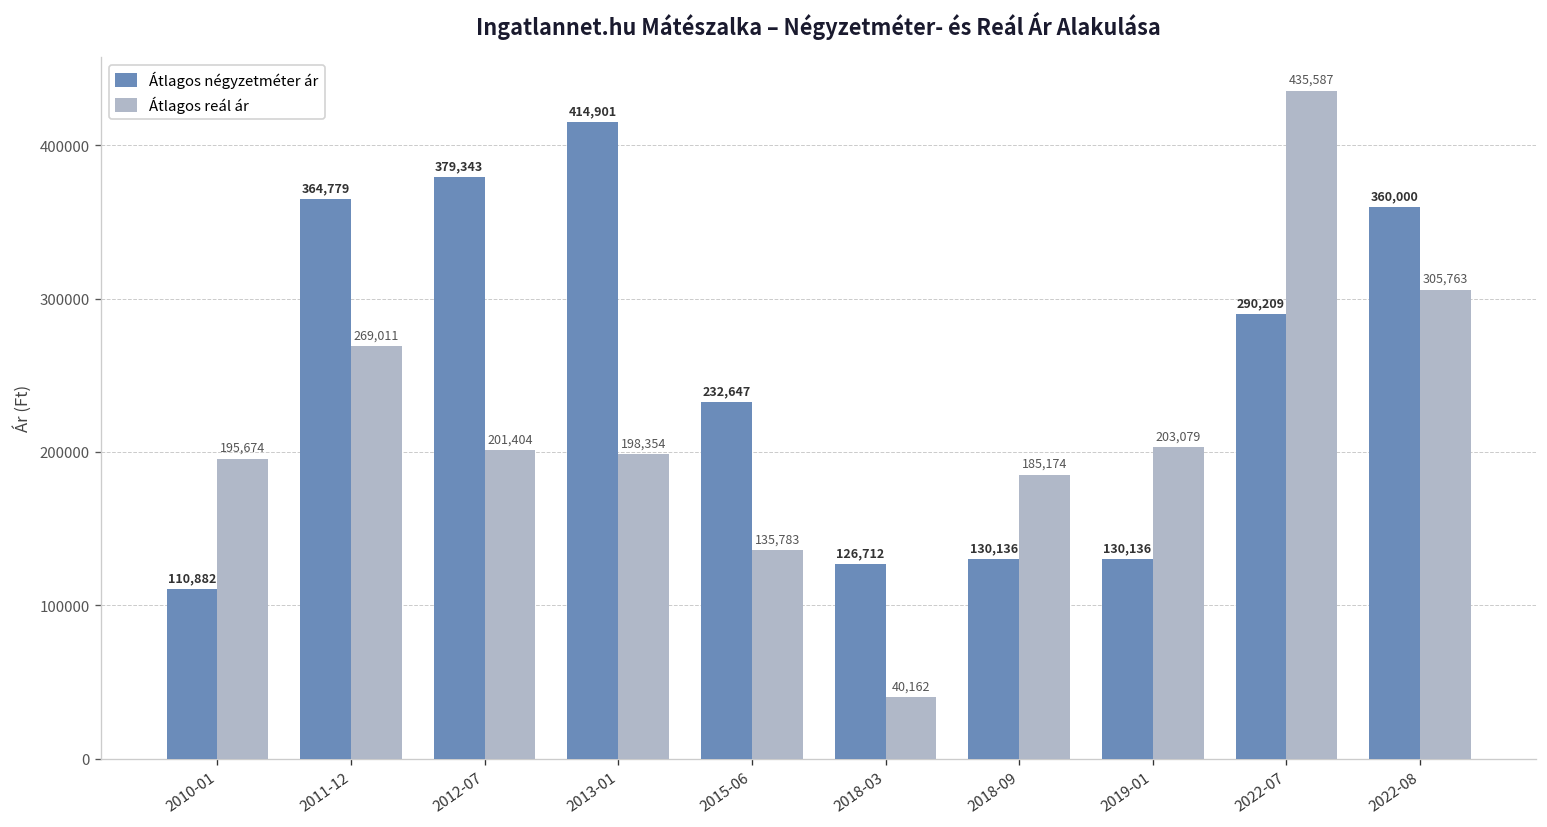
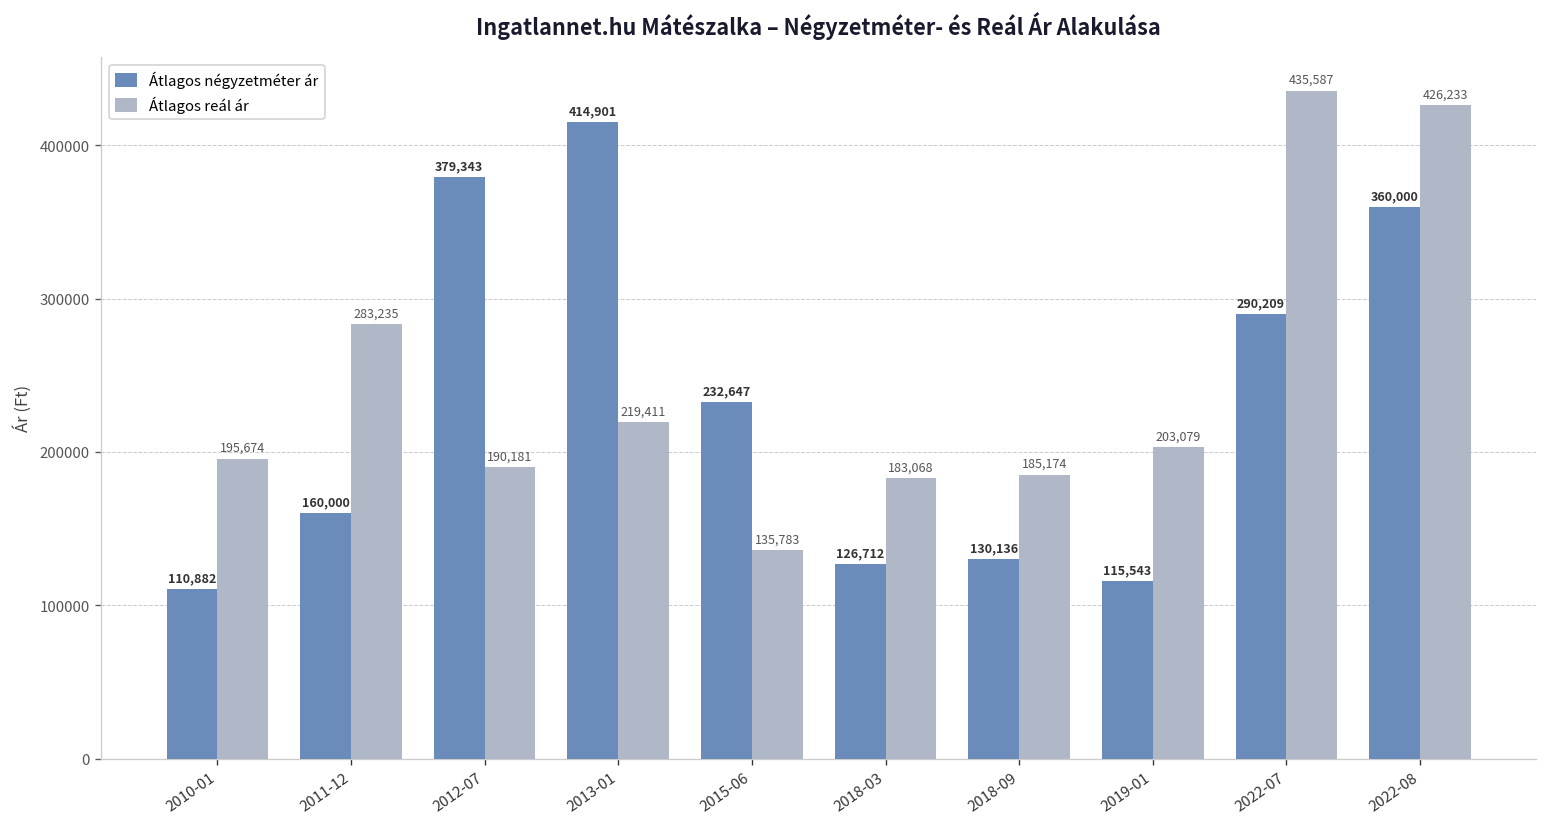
  {
    "Átlagos négyzetméter ár": {
      "2010-01": "110,882",
-     "2011-12": "364,779",
+     "2011-12": "160,000",
      "2012-07": "379,343",
      "2013-01": "414,901",
      "2015-06": "232,647",
      "2018-03": "126,712",
      "2018-09": "130,136",
-     "2019-01": "130,136",
+     "2019-01": "115,543",
      "2022-07": "290,209",
      "2022-08": "360,000"
    },
    "Átlagos reál ár": {
      "2010-01": "195,674",
-     "2011-12": "269,011",
-     "2012-07": "201,404",
-     "2013-01": "198,354",
+     "2011-12": "283,235",
+     "2012-07": "190,181",
+     "2013-01": "219,411",
      "2015-06": "135,783",
-     "2018-03": "40,162",
+     "2018-03": "183,068",
      "2018-09": "185,174",
      "2019-01": "203,079",
      "2022-07": "435,587",
-     "2022-08": "305,763"
+     "2022-08": "426,233"
    }
  }
